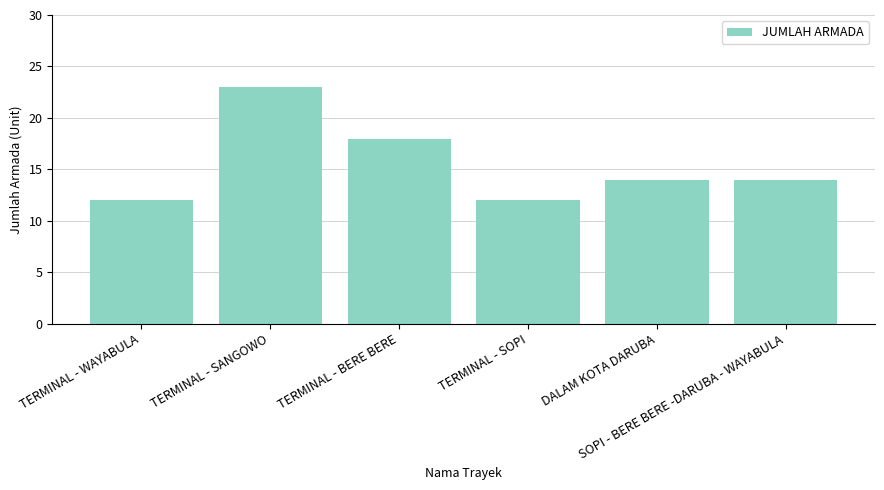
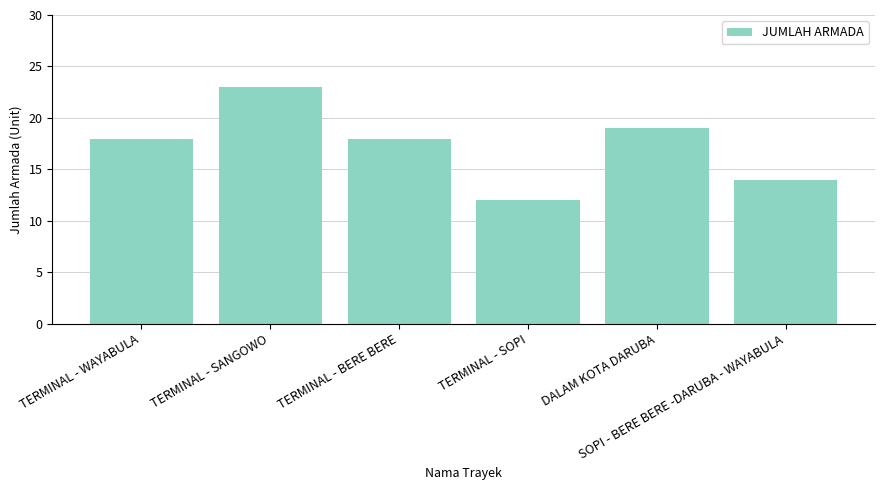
  {
-   "TERMINAL - WAYABULA": 12,
+   "TERMINAL - WAYABULA": 18,
    "TERMINAL - SANGOWO": 23,
    "TERMINAL - BERE BERE": 18,
    "TERMINAL - SOPI": 12,
-   "DALAM KOTA DARUBA": 14,
+   "DALAM KOTA DARUBA": 19,
    "SOPI - BERE BERE -DARUBA - WAYABULA": 14
  }
